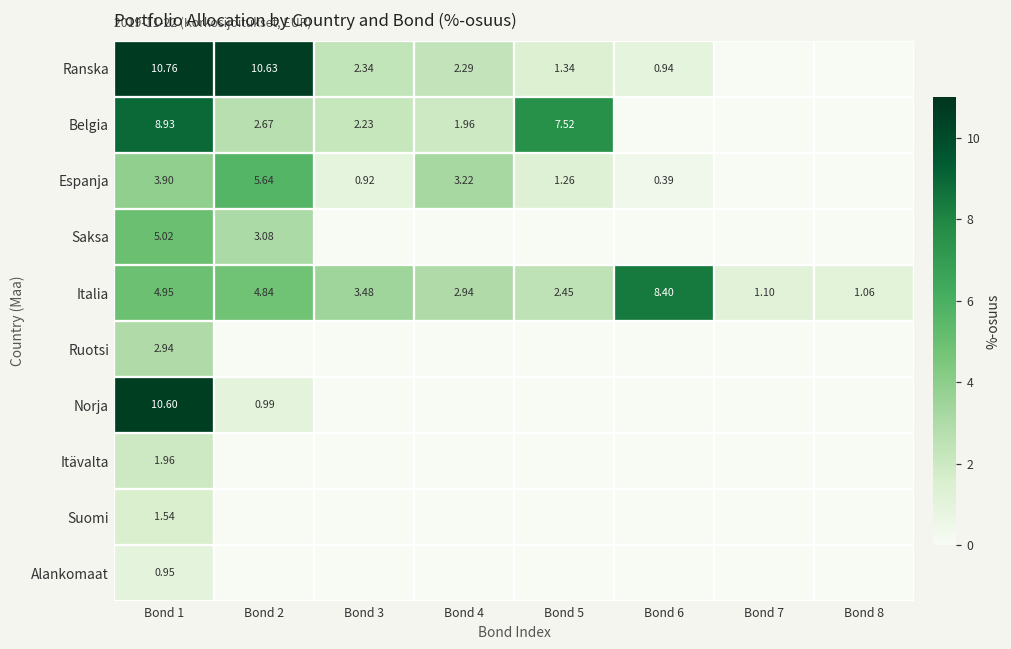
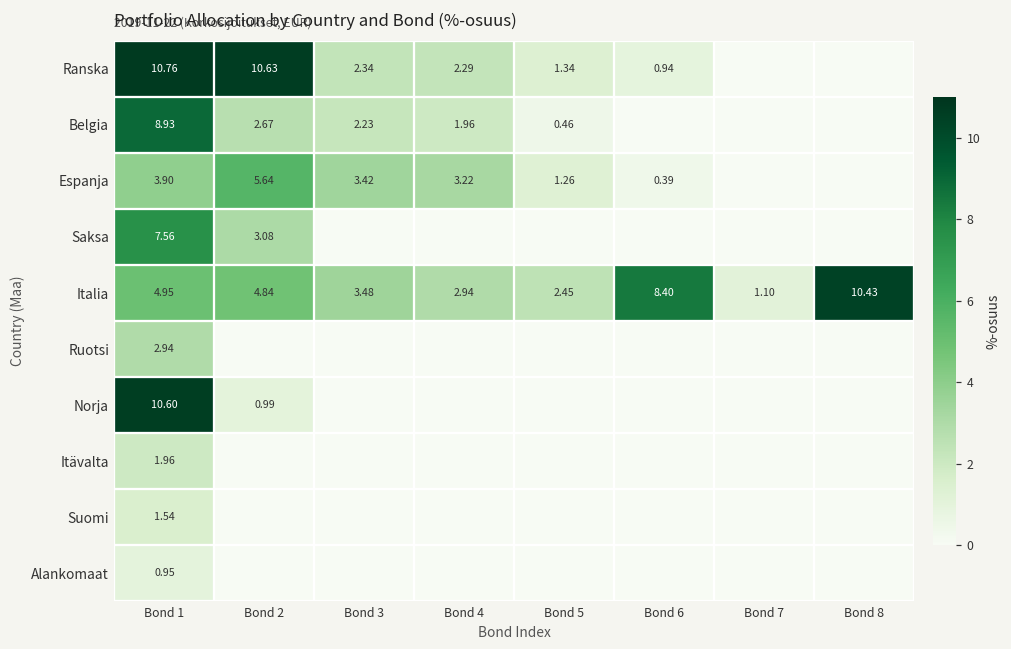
  {
    "Ranska": {
      "Bond 1": 10.76,
      "Bond 2": 10.63,
      "Bond 3": 2.34,
      "Bond 4": 2.29,
      "Bond 5": 1.34,
      "Bond 6": 0.94
    },
    "Belgia": {
      "Bond 1": 8.93,
      "Bond 2": 2.67,
      "Bond 3": 2.23,
      "Bond 4": 1.96,
-     "Bond 5": 7.52
+     "Bond 5": 0.46
    },
    "Espanja": {
      "Bond 1": 3.90,
      "Bond 2": 5.64,
-     "Bond 3": 0.92,
+     "Bond 3": 3.42,
      "Bond 4": 3.22,
      "Bond 5": 1.26,
      "Bond 6": 0.39
    },
    "Saksa": {
-     "Bond 1": 5.02,
+     "Bond 1": 7.56,
      "Bond 2": 3.08
    },
    "Italia": {
      "Bond 1": 4.95,
      "Bond 2": 4.84,
      "Bond 3": 3.48,
      "Bond 4": 2.94,
      "Bond 5": 2.45,
      "Bond 6": 8.40,
      "Bond 7": 1.10,
-     "Bond 8": 1.06
+     "Bond 8": 10.43
    },
    "Ruotsi": {
      "Bond 1": 2.94
    },
    "Norja": {
      "Bond 1": 10.60,
      "Bond 2": 0.99
    },
    "Itävalta": {
      "Bond 1": 1.96
    },
    "Suomi": {
      "Bond 1": 1.54
    },
    "Alankomaat": {
      "Bond 1": 0.95
    }
  }
